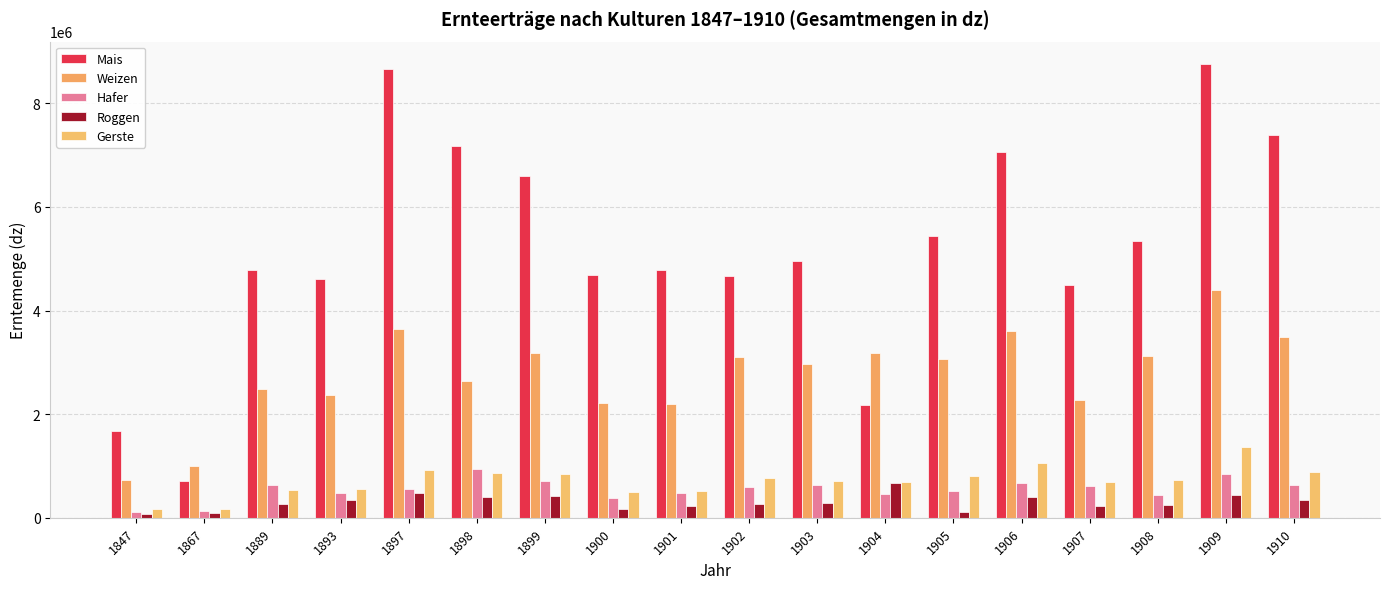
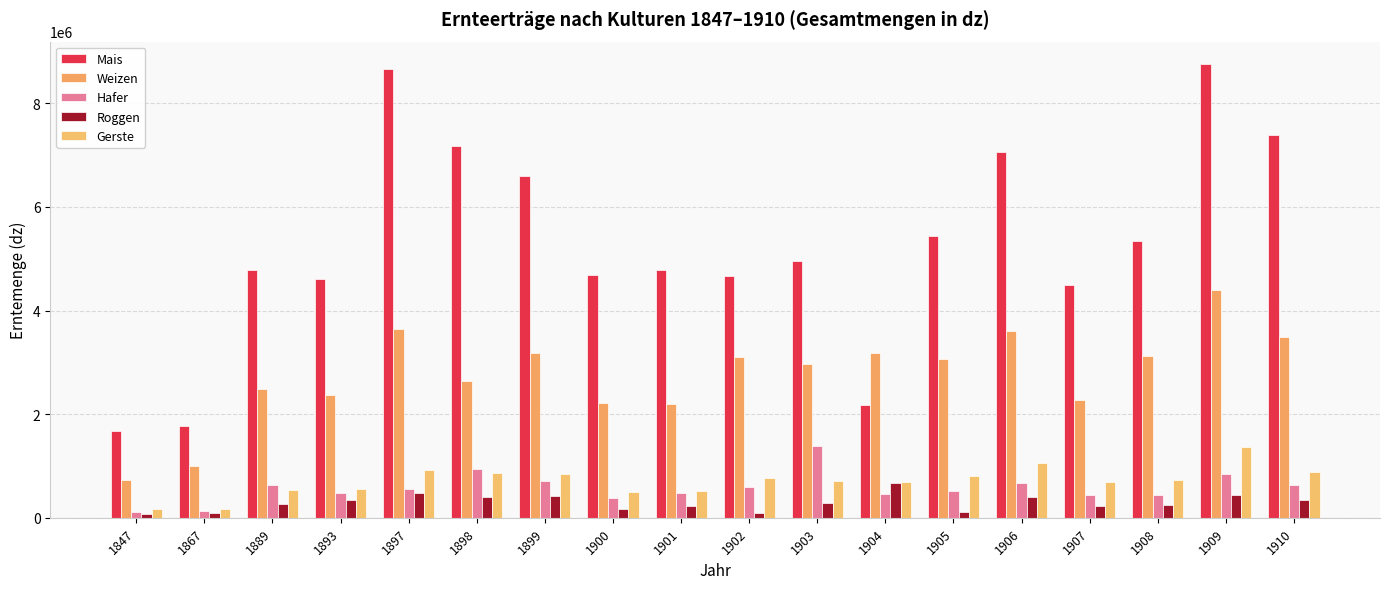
  {
    "Mais": {
      "1847": 1700000,
-     "1867": 700000,
+     "1867": 1800000,
      "1889": 4800000,
      "1893": 4600000,
      "1897": 8700000,
      "1898": 7200000,
      "1899": 6600000,
      "1900": 4700000,
      "1901": 4800000,
      "1902": 4700000,
      "1903": 4900000,
      "1904": 2200000,
      "1905": 5400000,
      "1906": 7100000,
      "1907": 4500000,
      "1908": 5300000,
      "1909": 8800000,
      "1910": 7400000
    },
    "Hafer": {
      "1847": 100000,
      "1867": 100000,
      "1889": 600000,
      "1893": 500000,
      "1897": 600000,
      "1898": 900000,
      "1899": 700000,
      "1900": 400000,
      "1901": 500000,
      "1902": 600000,
-     "1903": 600000,
+     "1903": 1400000,
      "1904": 500000,
      "1905": 500000,
      "1906": 700000,
-     "1907": 600000,
+     "1907": 400000,
      "1908": 400000,
      "1909": 800000,
      "1910": 600000
    },
    "Roggen": {
      "1847": 100000,
      "1867": 100000,
      "1889": 300000,
      "1893": 300000,
      "1897": 500000,
      "1898": 400000,
      "1899": 400000,
      "1900": 200000,
      "1901": 200000,
-     "1902": 300000,
+     "1902": 100000,
      "1903": 300000,
      "1904": 700000,
      "1905": 100000,
      "1906": 400000,
      "1907": 200000,
      "1908": 200000,
      "1909": 400000,
      "1910": 300000
    }
  }
